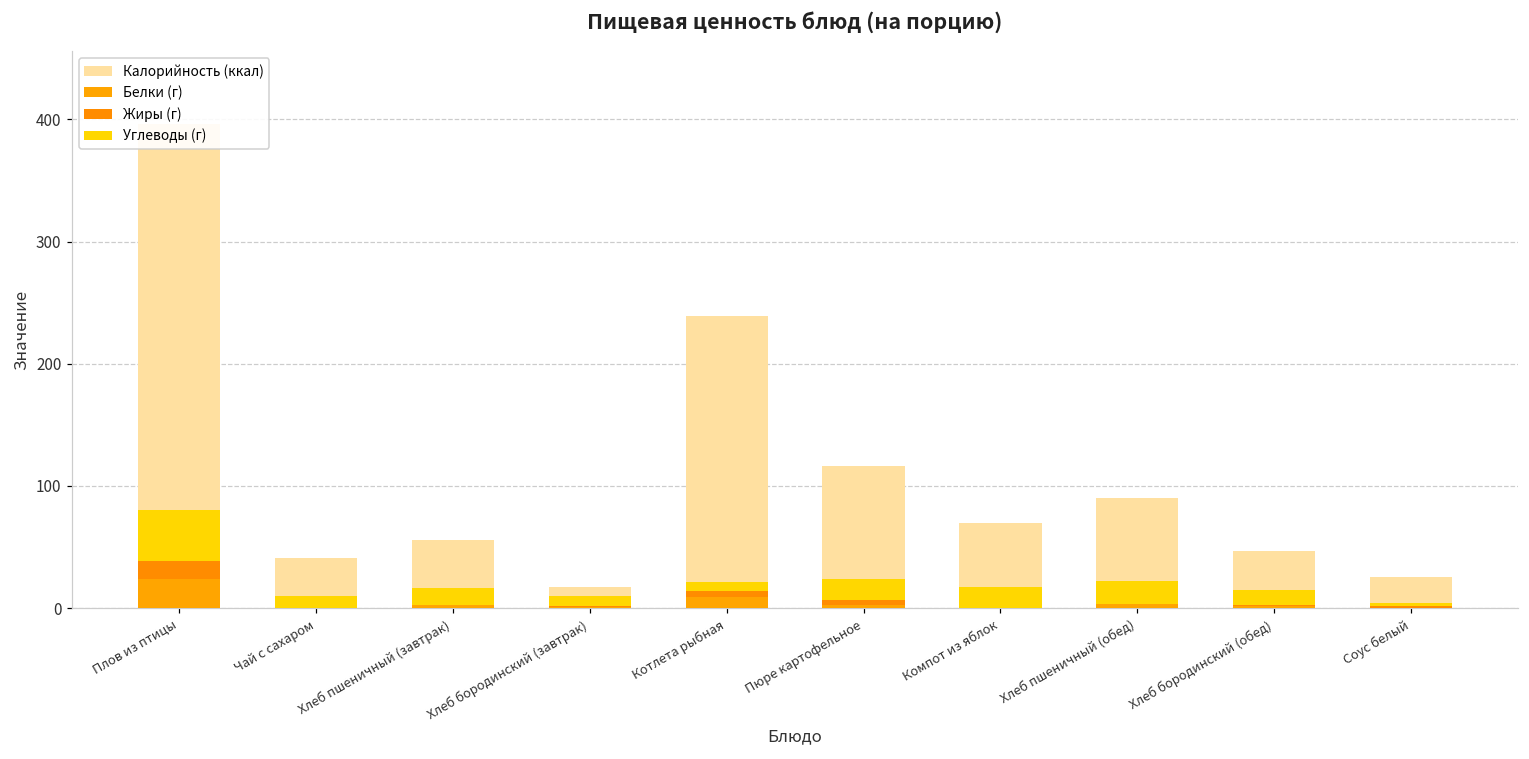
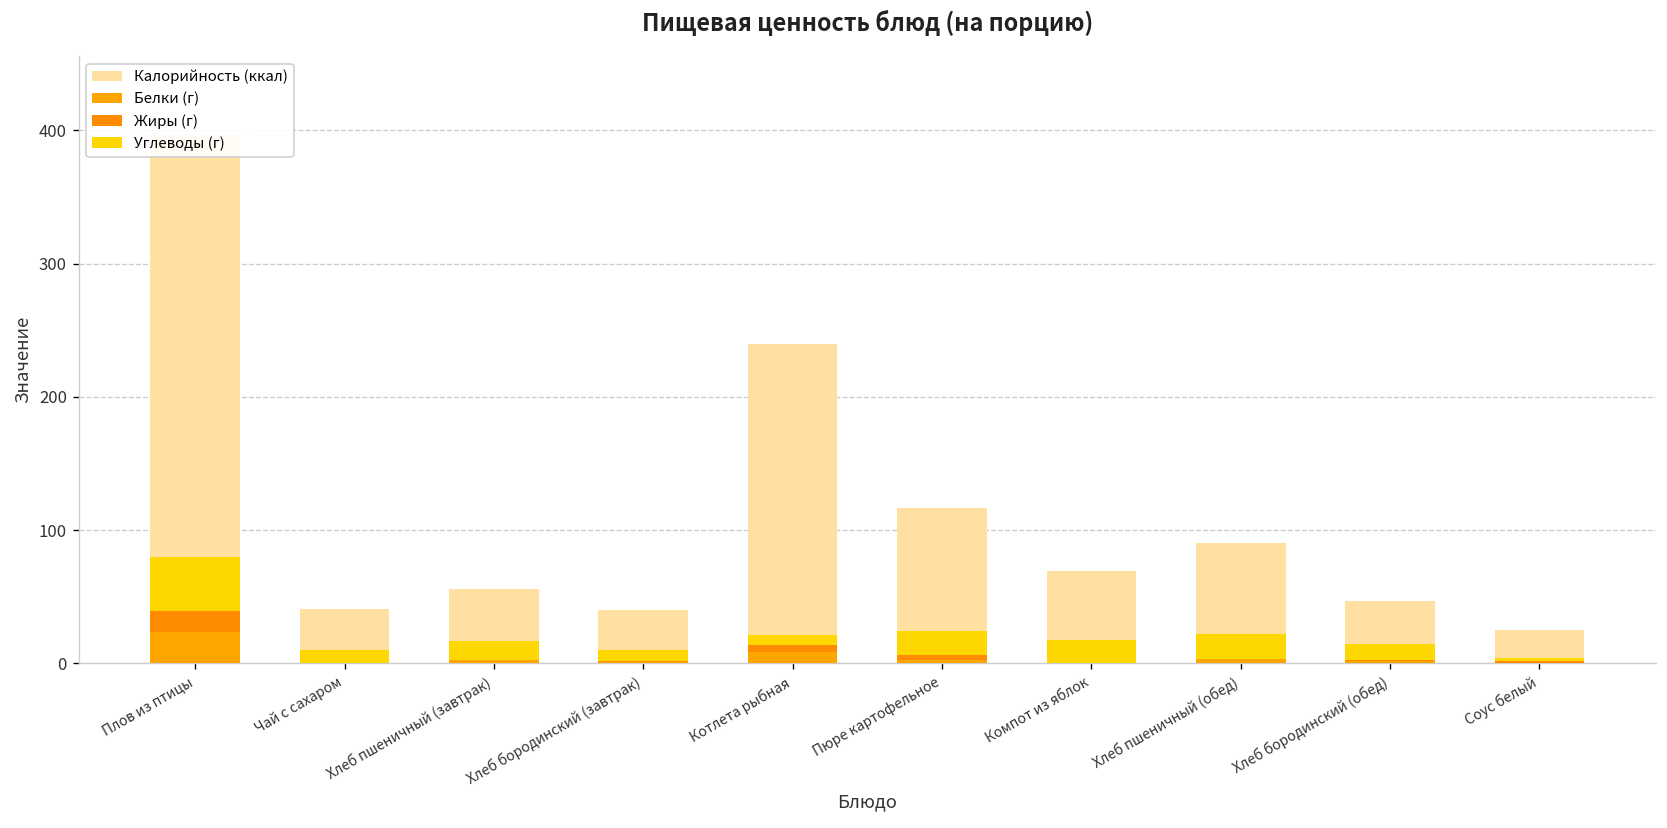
  {
    "Калорийность (ккал)": {
      "Чай с сахаром": 41,
      "Хлеб пшеничный (завтрак)": 56,
-     "Хлеб бородинский (завтрак)": 17,
+     "Хлеб бородинский (завтрак)": 40,
      "Котлета рыбная": 239,
      "Пюре картофельное": 117,
      "Компот из яблок": 70,
      "Хлеб пшеничный (обед)": 90,
      "Хлеб бородинский (обед)": 47,
      "Соус белый": 25
    }
  }
